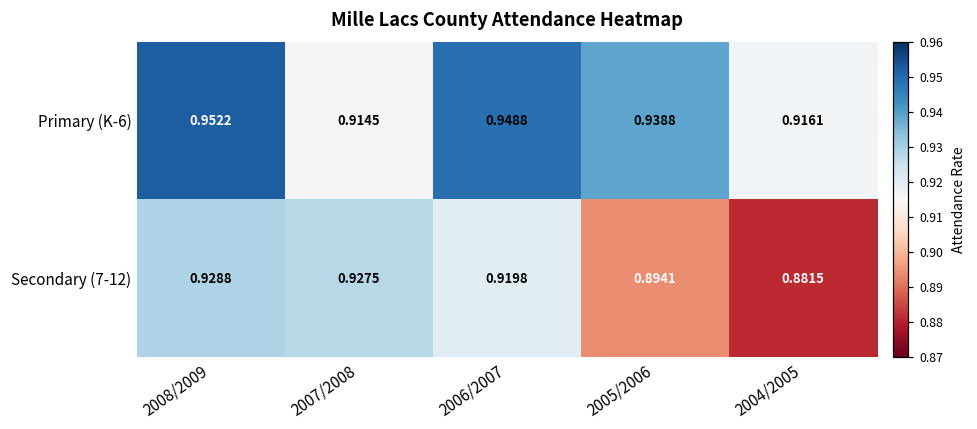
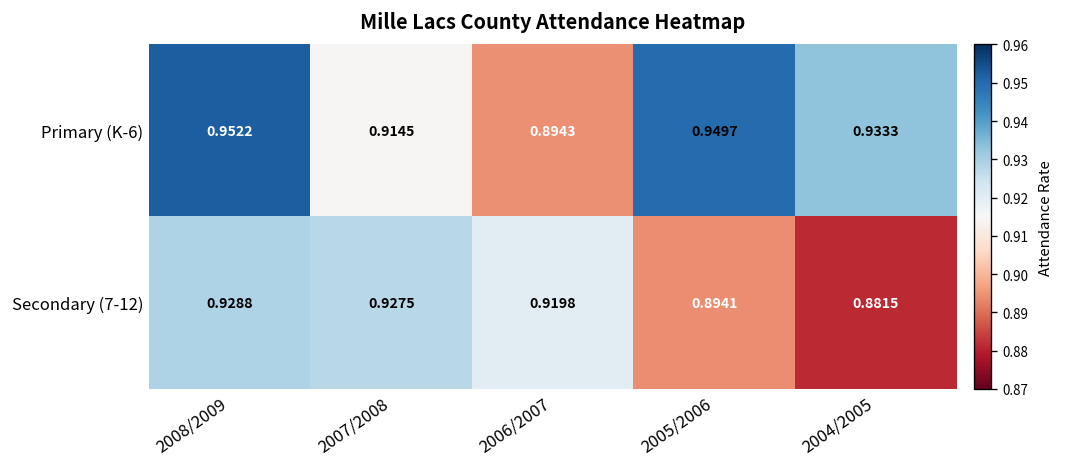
  {
    "Primary (K-6)": {
      "2008/2009": 0.9522,
      "2007/2008": 0.9145,
-     "2006/2007": 0.9488,
-     "2005/2006": 0.9388,
-     "2004/2005": 0.9161
+     "2006/2007": 0.8943,
+     "2005/2006": 0.9497,
+     "2004/2005": 0.9333
    },
    "Secondary (7-12)": {
      "2008/2009": 0.9288,
      "2007/2008": 0.9275,
      "2006/2007": 0.9198,
      "2005/2006": 0.8941,
      "2004/2005": 0.8815
    }
  }
